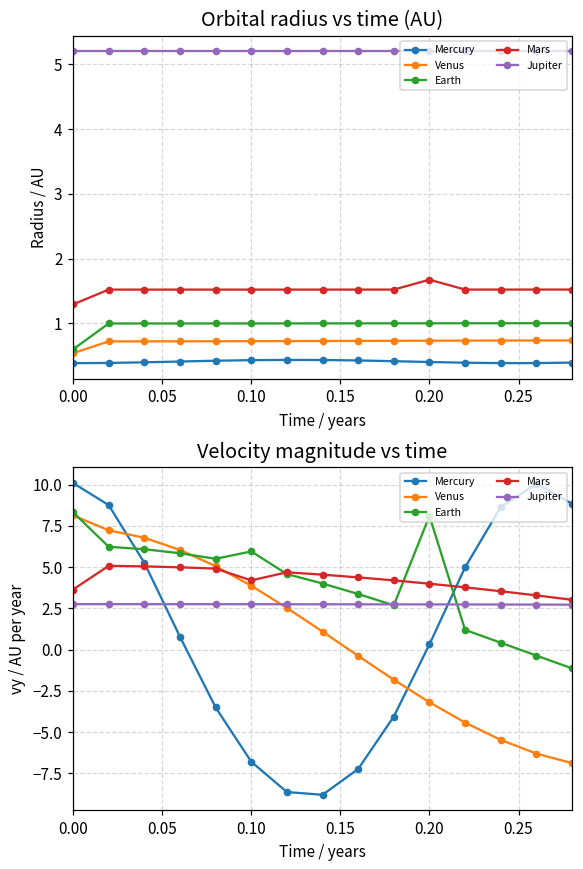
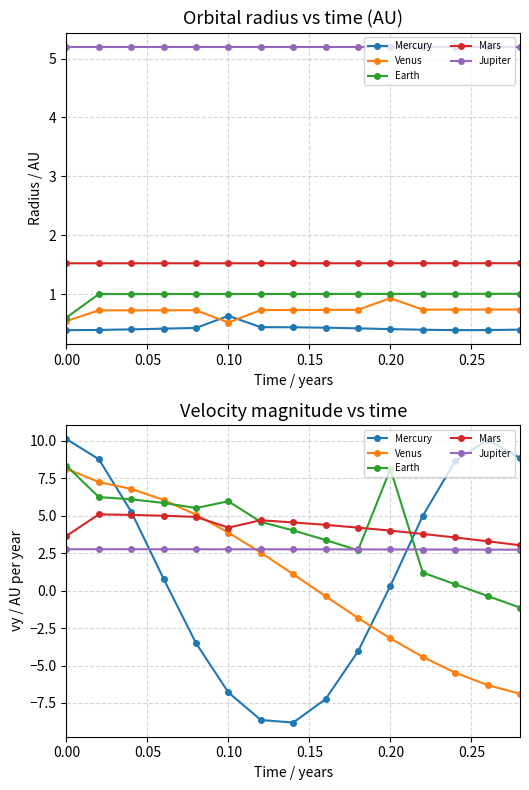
  {
    "Orbital radius vs time (AU)": {
      "Mercury": {
        "0.00": 0.4,
-       "0.10": 0.4,
+       "0.10": 0.6,
        "0.20": 0.4
      },
      "Venus": {
        "0.00": 0.5,
-       "0.10": 0.7,
-       "0.20": 0.7
+       "0.10": 0.5,
+       "0.20": 0.9
      },
      "Earth": {
        "0.00": 0.6,
        "0.10": 1.0,
        "0.20": 1.0
      },
      "Mars": {
-       "0.00": 1.3,
+       "0.00": 1.5,
        "0.10": 1.5,
-       "0.20": 1.7
+       "0.20": 1.5
      },
      "Jupiter": {
        "0.00": 5.2,
        "0.10": 5.2
      }
    },
    "Velocity magnitude vs time": {
      "Mercury": {
        "0.00": 10.1,
        "0.10": -6.8,
        "0.20": 0.3
      },
      "Venus": {
        "0.00": 8.1,
        "0.10": 3.9,
        "0.20": -3.2
      },
      "Earth": {
        "0.00": 8.3,
        "0.10": 6.0
      },
      "Mars": {
        "0.00": 3.6,
        "0.10": 4.2,
        "0.20": 4.0
      },
      "Jupiter": {
        "0.00": 2.8,
        "0.10": 2.8,
        "0.20": 2.7
      }
    }
  }
